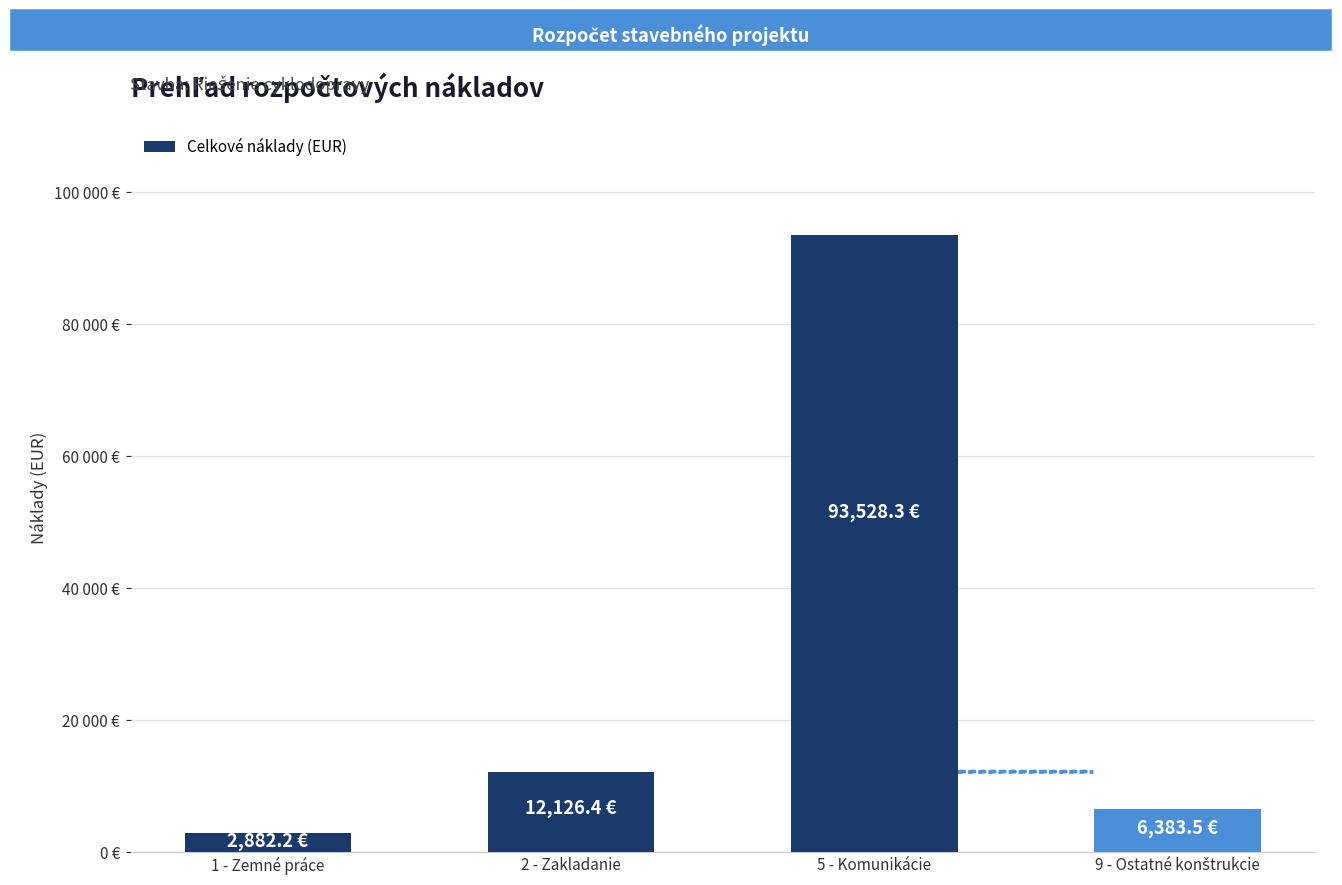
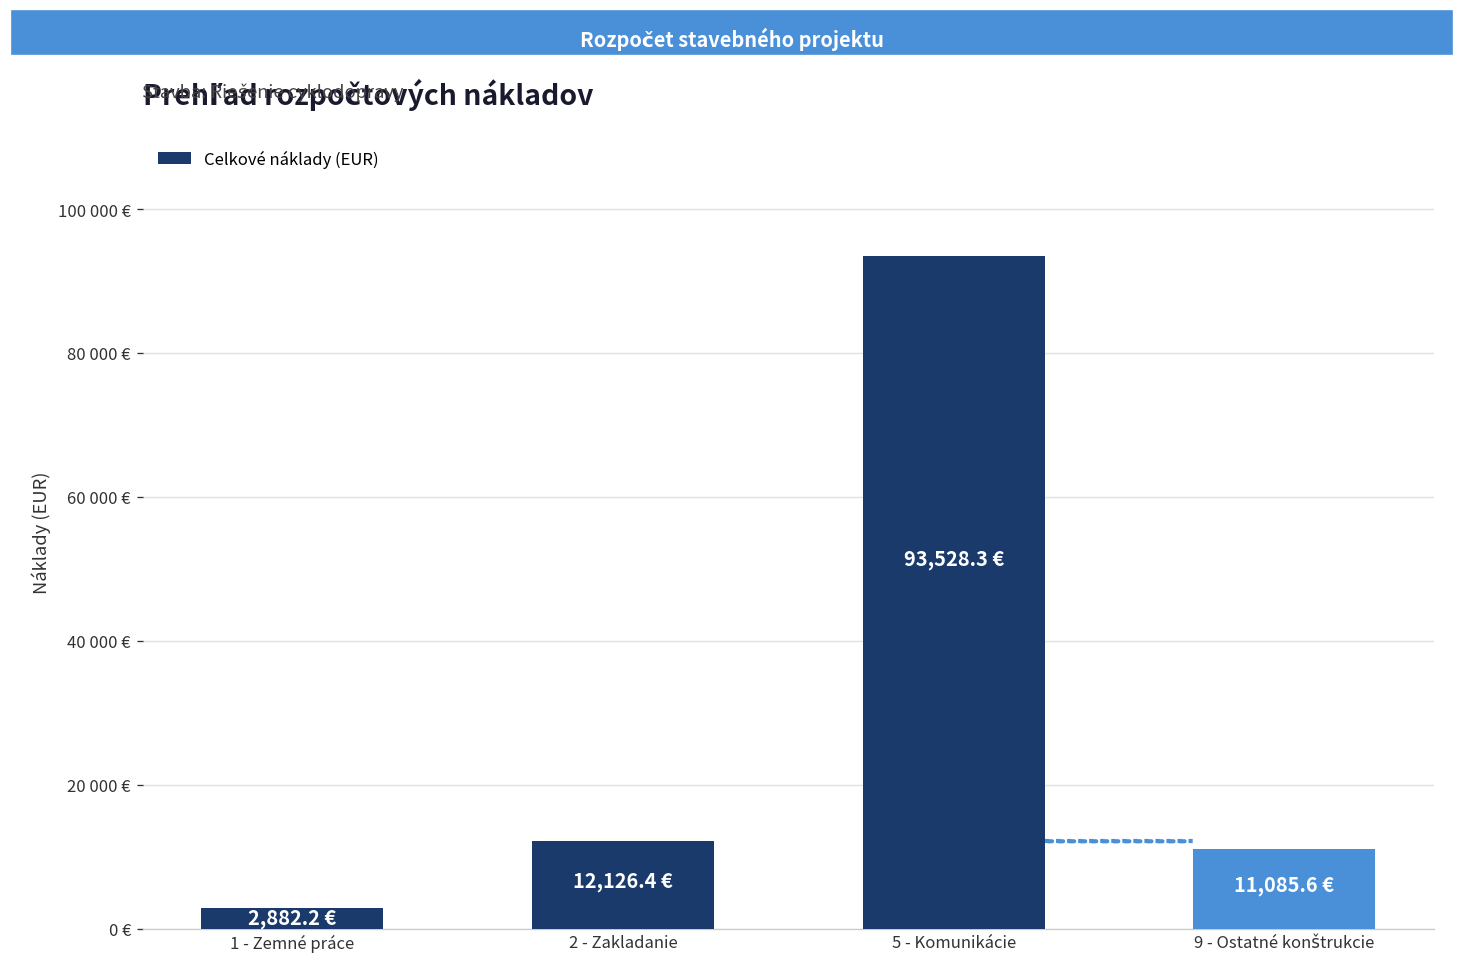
  {
    "Celkové náklady (EUR)": {
      "1 - Zemné práce": "2,882.2",
      "2 - Zakladanie": "12,126.4",
      "5 - Komunikácie": "93,528.3",
-     "9 - Ostatné konštrukcie": "6,383.5"
+     "9 - Ostatné konštrukcie": "11,085.6"
    }
  }
